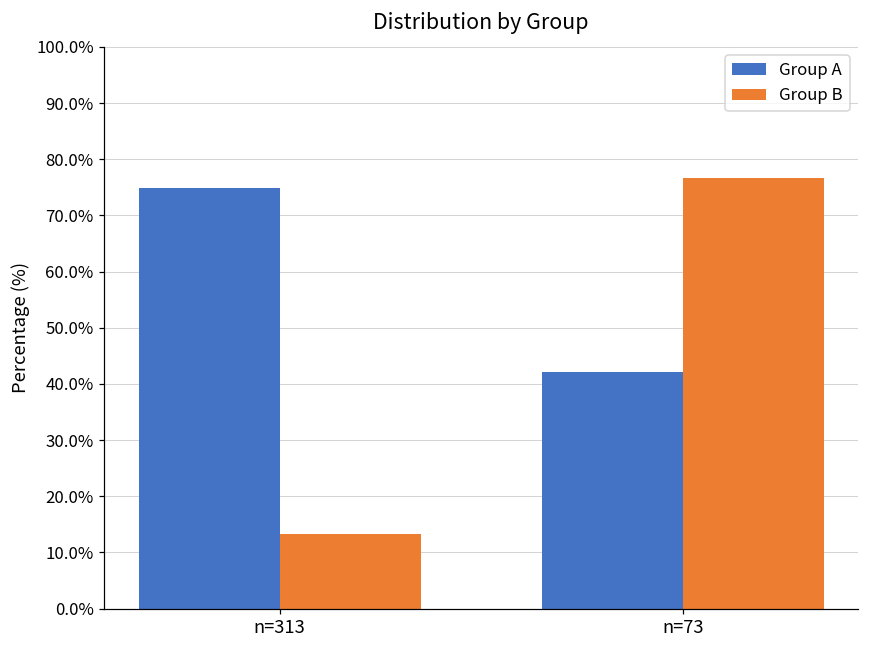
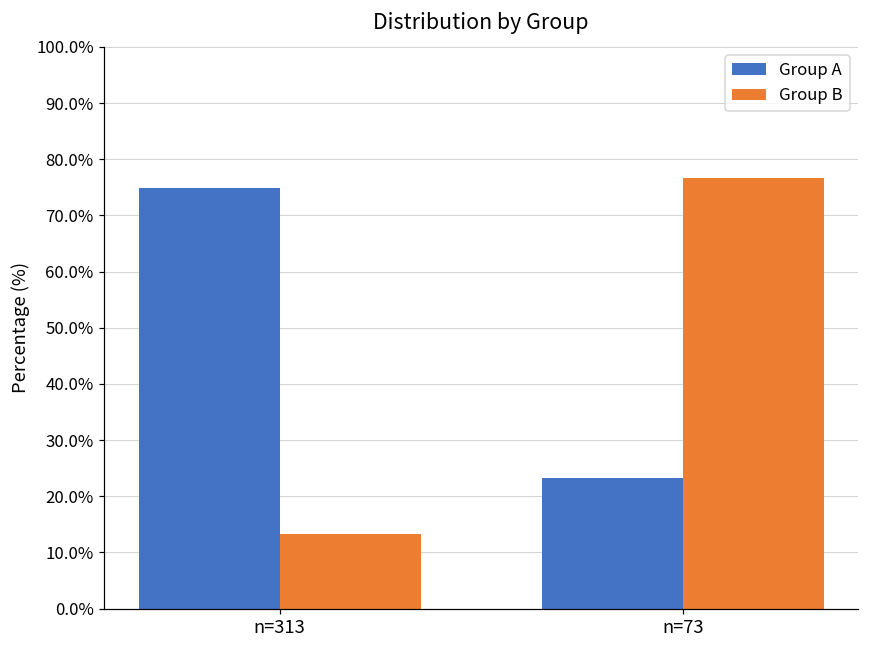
  {
    "Group A": {
      "n=313": "75%",
-     "n=73": "42%"
+     "n=73": "23%"
    },
    "Group B": {
      "n=313": "13%",
      "n=73": "77%"
    }
  }
